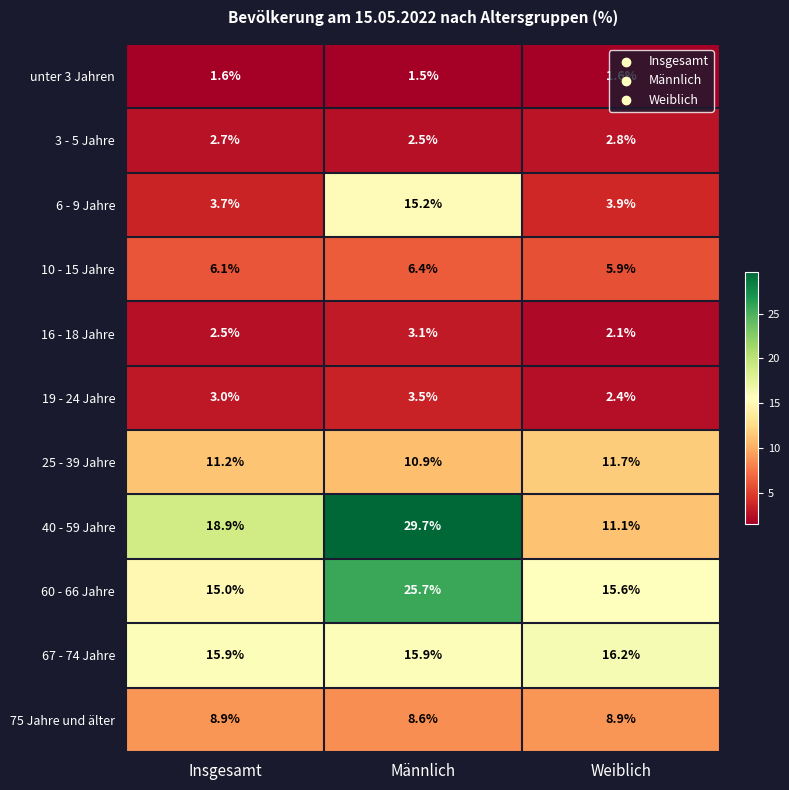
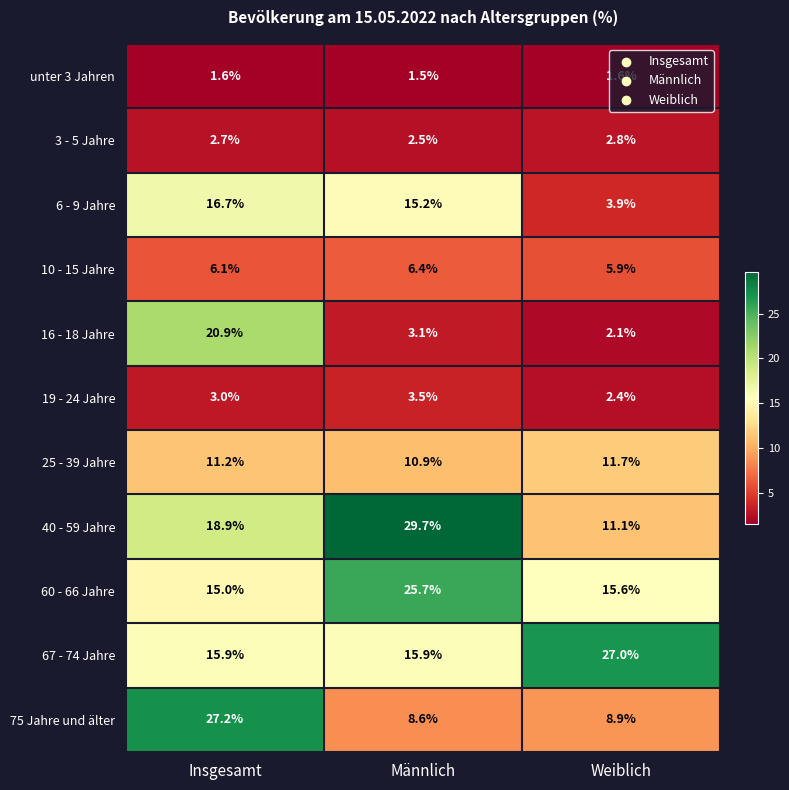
  {
    "unter 3 Jahren": {
      "Insgesamt": "1.6%",
      "Männlich": "1.5%"
    },
    "3 - 5 Jahre": {
      "Insgesamt": "2.7%",
      "Männlich": "2.5%",
      "Weiblich": "2.8%"
    },
    "6 - 9 Jahre": {
-     "Insgesamt": "3.7%",
+     "Insgesamt": "16.7%",
      "Männlich": "15.2%",
      "Weiblich": "3.9%"
    },
    "10 - 15 Jahre": {
      "Insgesamt": "6.1%",
      "Männlich": "6.4%",
      "Weiblich": "5.9%"
    },
    "16 - 18 Jahre": {
-     "Insgesamt": "2.5%",
+     "Insgesamt": "20.9%",
      "Männlich": "3.1%",
      "Weiblich": "2.1%"
    },
    "19 - 24 Jahre": {
      "Insgesamt": "3.0%",
      "Männlich": "3.5%",
      "Weiblich": "2.4%"
    },
    "25 - 39 Jahre": {
      "Insgesamt": "11.2%",
      "Männlich": "10.9%",
      "Weiblich": "11.7%"
    },
    "40 - 59 Jahre": {
      "Insgesamt": "18.9%",
      "Männlich": "29.7%",
      "Weiblich": "11.1%"
    },
    "60 - 66 Jahre": {
      "Insgesamt": "15.0%",
      "Männlich": "25.7%",
      "Weiblich": "15.6%"
    },
    "67 - 74 Jahre": {
      "Insgesamt": "15.9%",
      "Männlich": "15.9%",
-     "Weiblich": "16.2%"
+     "Weiblich": "27.0%"
    },
    "75 Jahre und älter": {
-     "Insgesamt": "8.9%",
+     "Insgesamt": "27.2%",
      "Männlich": "8.6%",
      "Weiblich": "8.9%"
    }
  }
